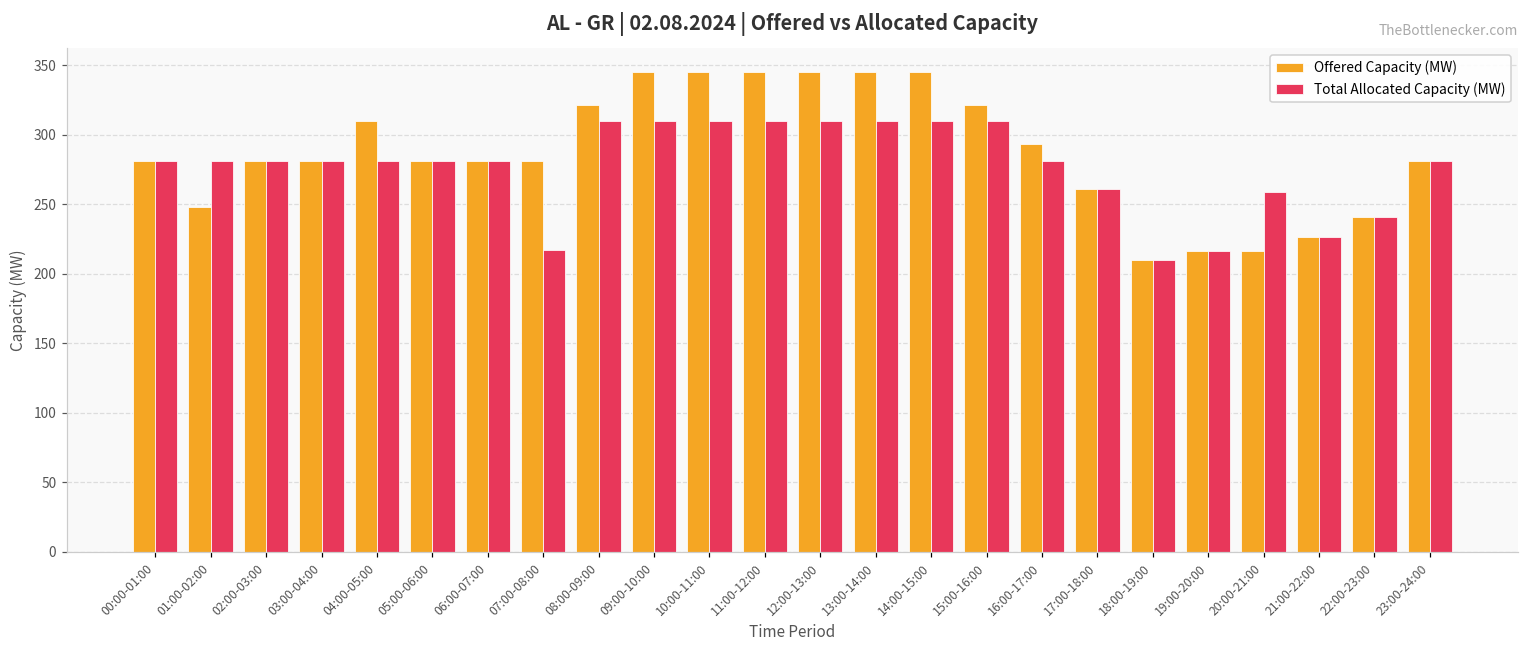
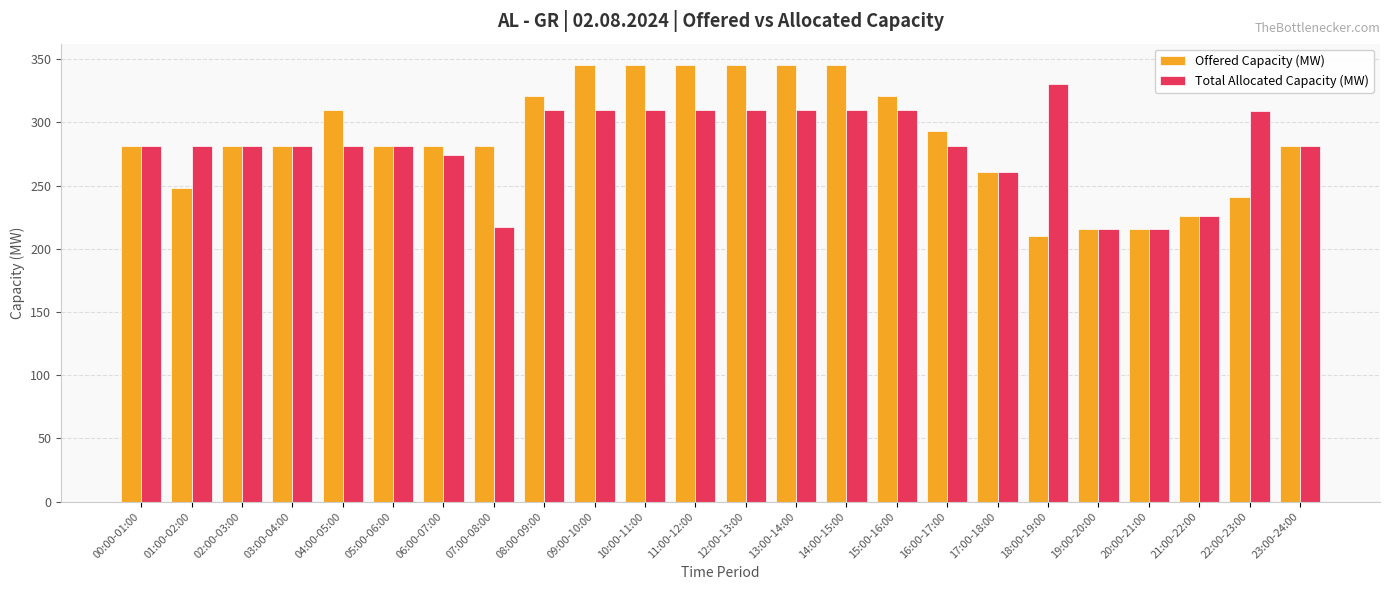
  {
    "Offered Capacity (MW)": {
      "00:00-01:00": 281,
      "01:00-02:00": 248,
      "02:00-03:00": 281,
      "03:00-04:00": 281,
      "04:00-05:00": 310,
      "05:00-06:00": 281,
      "06:00-07:00": 281,
      "07:00-08:00": 281,
      "08:00-09:00": 321,
      "09:00-10:00": 345,
      "10:00-11:00": 345,
      "11:00-12:00": 345,
      "12:00-13:00": 345,
      "13:00-14:00": 345,
      "14:00-15:00": 345,
      "15:00-16:00": 321,
      "16:00-17:00": 293,
      "17:00-18:00": 261,
      "18:00-19:00": 210,
      "19:00-20:00": 216,
      "20:00-21:00": 216,
      "21:00-22:00": 226,
      "22:00-23:00": 241,
      "23:00-24:00": 281
    },
    "Total Allocated Capacity (MW)": {
      "00:00-01:00": 281,
      "01:00-02:00": 281,
      "02:00-03:00": 281,
      "03:00-04:00": 281,
      "04:00-05:00": 281,
      "05:00-06:00": 281,
-     "06:00-07:00": 281,
+     "06:00-07:00": 274,
      "07:00-08:00": 217,
      "08:00-09:00": 310,
      "09:00-10:00": 310,
      "10:00-11:00": 310,
      "11:00-12:00": 310,
      "12:00-13:00": 310,
      "13:00-14:00": 310,
      "14:00-15:00": 310,
      "15:00-16:00": 310,
      "16:00-17:00": 281,
      "17:00-18:00": 261,
-     "18:00-19:00": 210,
+     "18:00-19:00": 330,
      "19:00-20:00": 216,
-     "20:00-21:00": 259,
+     "20:00-21:00": 216,
      "21:00-22:00": 226,
-     "22:00-23:00": 241,
+     "22:00-23:00": 309,
      "23:00-24:00": 281
    }
  }
